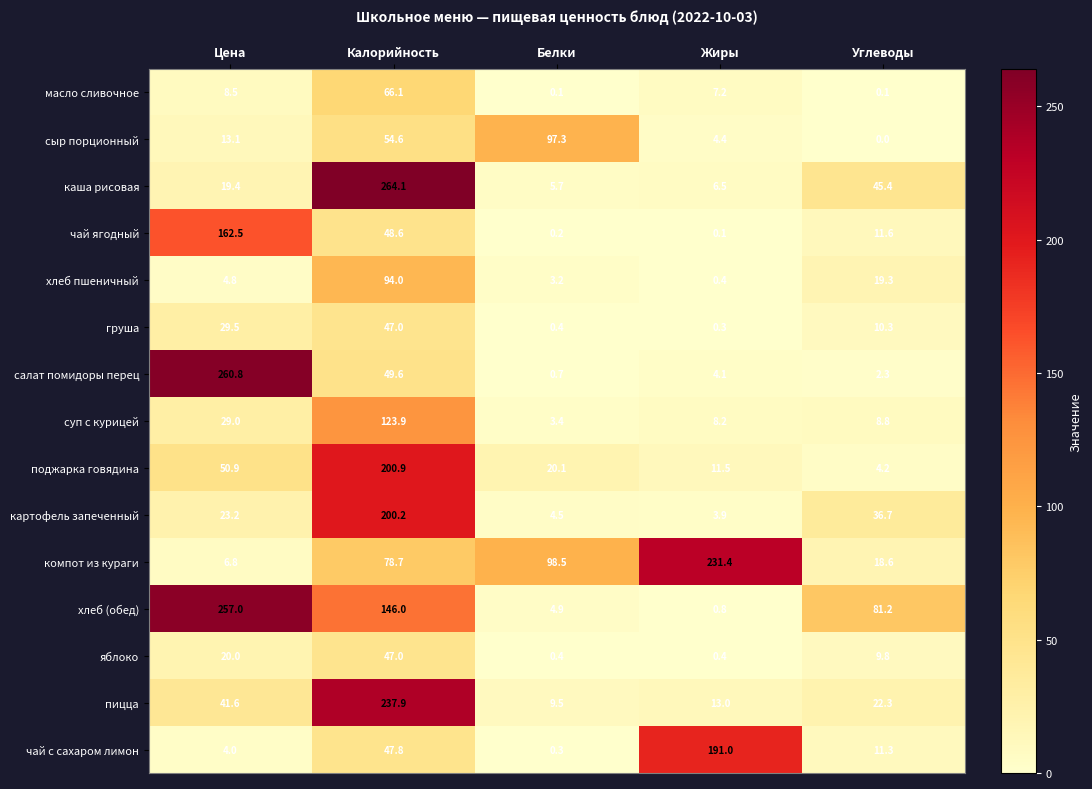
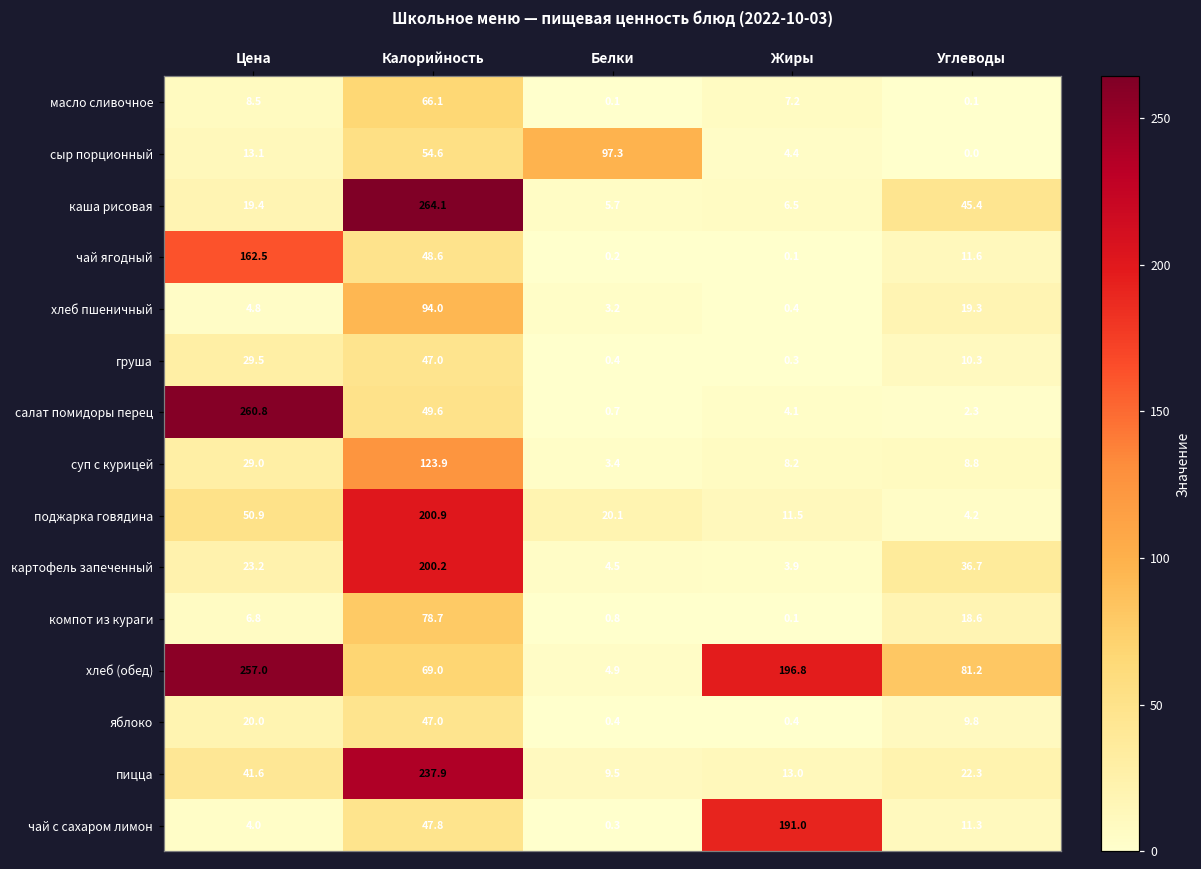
  {
    "масло сливочное": {
      "Цена": 8.5,
      "Калорийность": 66.1,
      "Белки": 0.1,
      "Жиры": 7.2,
      "Углеводы": 0.1
    },
    "сыр порционный": {
      "Цена": 13.1,
      "Калорийность": 54.6,
      "Белки": 97.3,
      "Жиры": 4.4,
      "Углеводы": 0.0
    },
    "каша рисовая": {
      "Цена": 19.4,
      "Калорийность": 264.1,
      "Белки": 5.7,
      "Жиры": 6.5,
      "Углеводы": 45.4
    },
    "чай ягодный": {
      "Цена": 162.5,
      "Калорийность": 48.6,
      "Белки": 0.2,
      "Жиры": 0.1,
      "Углеводы": 11.6
    },
    "хлеб пшеничный": {
      "Цена": 4.8,
      "Калорийность": 94.0,
      "Белки": 3.2,
      "Жиры": 0.4,
      "Углеводы": 19.3
    },
    "груша": {
      "Цена": 29.5,
      "Калорийность": 47.0,
      "Белки": 0.4,
      "Жиры": 0.3,
      "Углеводы": 10.3
    },
    "салат помидоры перец": {
      "Цена": 260.8,
      "Калорийность": 49.6,
      "Белки": 0.7,
      "Жиры": 4.1,
      "Углеводы": 2.3
    },
    "суп с курицей": {
      "Цена": 29.0,
      "Калорийность": 123.9,
      "Белки": 3.4,
      "Жиры": 8.2,
      "Углеводы": 8.8
    },
    "поджарка говядина": {
      "Цена": 50.9,
      "Калорийность": 200.9,
      "Белки": 20.1,
      "Жиры": 11.5,
      "Углеводы": 4.2
    },
    "картофель запеченный": {
      "Цена": 23.2,
      "Калорийность": 200.2,
      "Белки": 4.5,
      "Жиры": 3.9,
      "Углеводы": 36.7
    },
    "компот из кураги": {
      "Цена": 6.8,
      "Калорийность": 78.7,
-     "Белки": 98.5,
-     "Жиры": 231.4,
+     "Белки": 0.8,
+     "Жиры": 0.1,
      "Углеводы": 18.6
    },
    "хлеб (обед)": {
      "Цена": 257.0,
-     "Калорийность": 146.0,
+     "Калорийность": 69.0,
      "Белки": 4.9,
-     "Жиры": 0.8,
+     "Жиры": 196.8,
      "Углеводы": 81.2
    },
    "яблоко": {
      "Цена": 20.0,
      "Калорийность": 47.0,
      "Белки": 0.4,
      "Жиры": 0.4,
      "Углеводы": 9.8
    },
    "пицца": {
      "Цена": 41.6,
      "Калорийность": 237.9,
      "Белки": 9.5,
      "Жиры": 13.0,
      "Углеводы": 22.3
    },
    "чай с сахаром лимон": {
      "Цена": 4.0,
      "Калорийность": 47.8,
      "Белки": 0.3,
      "Жиры": 191.0,
      "Углеводы": 11.3
    }
  }
